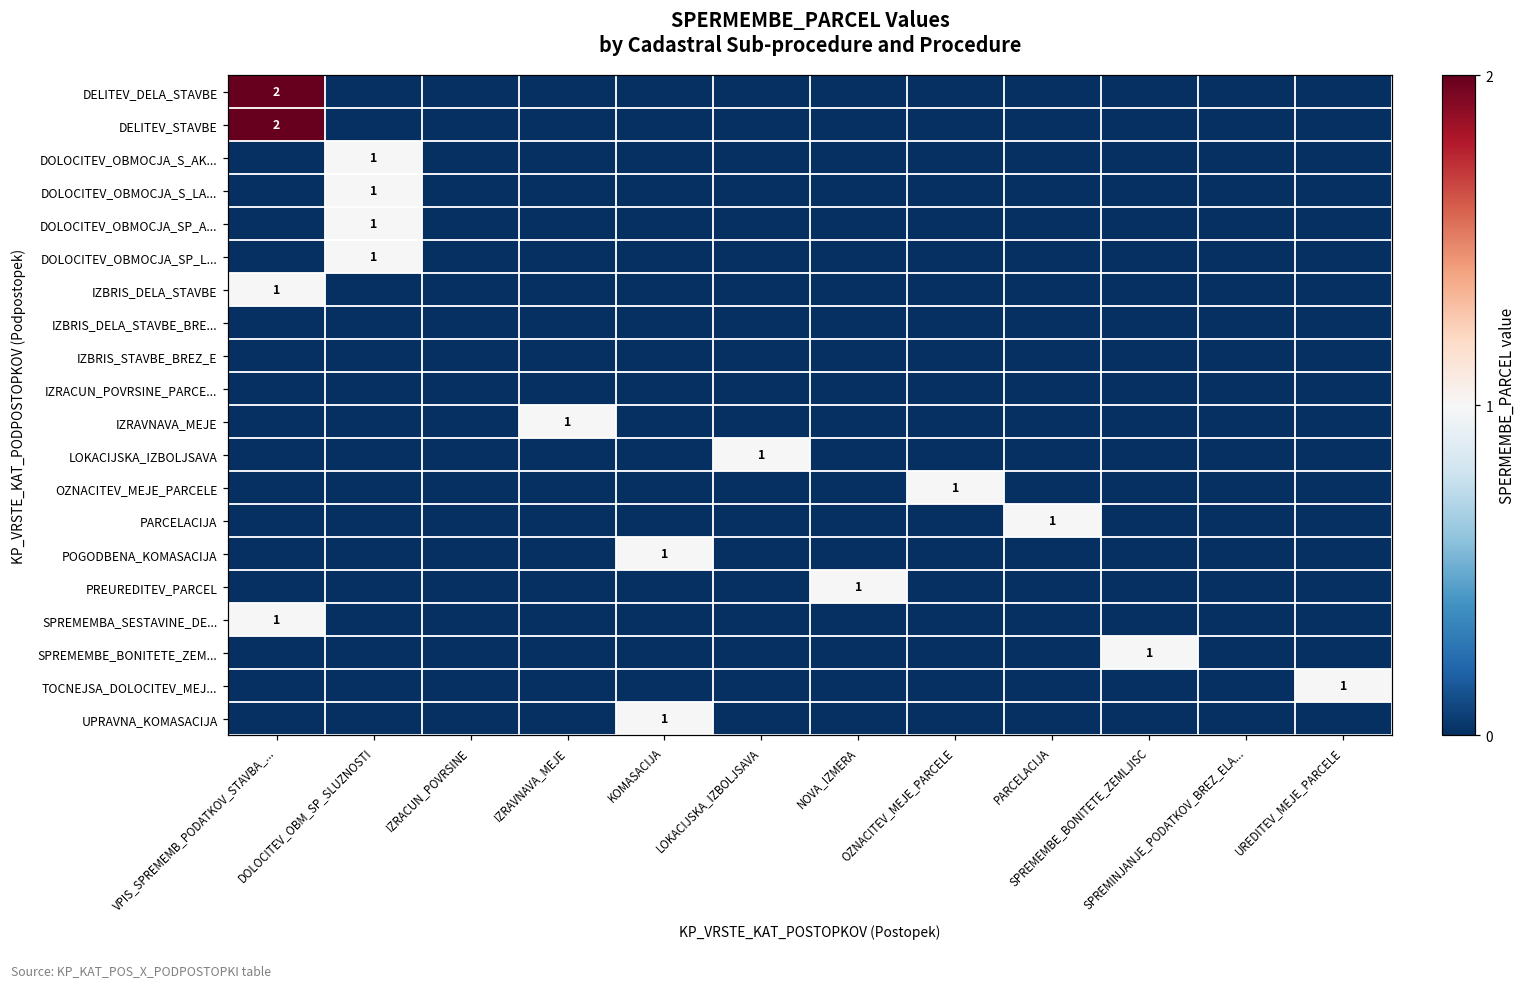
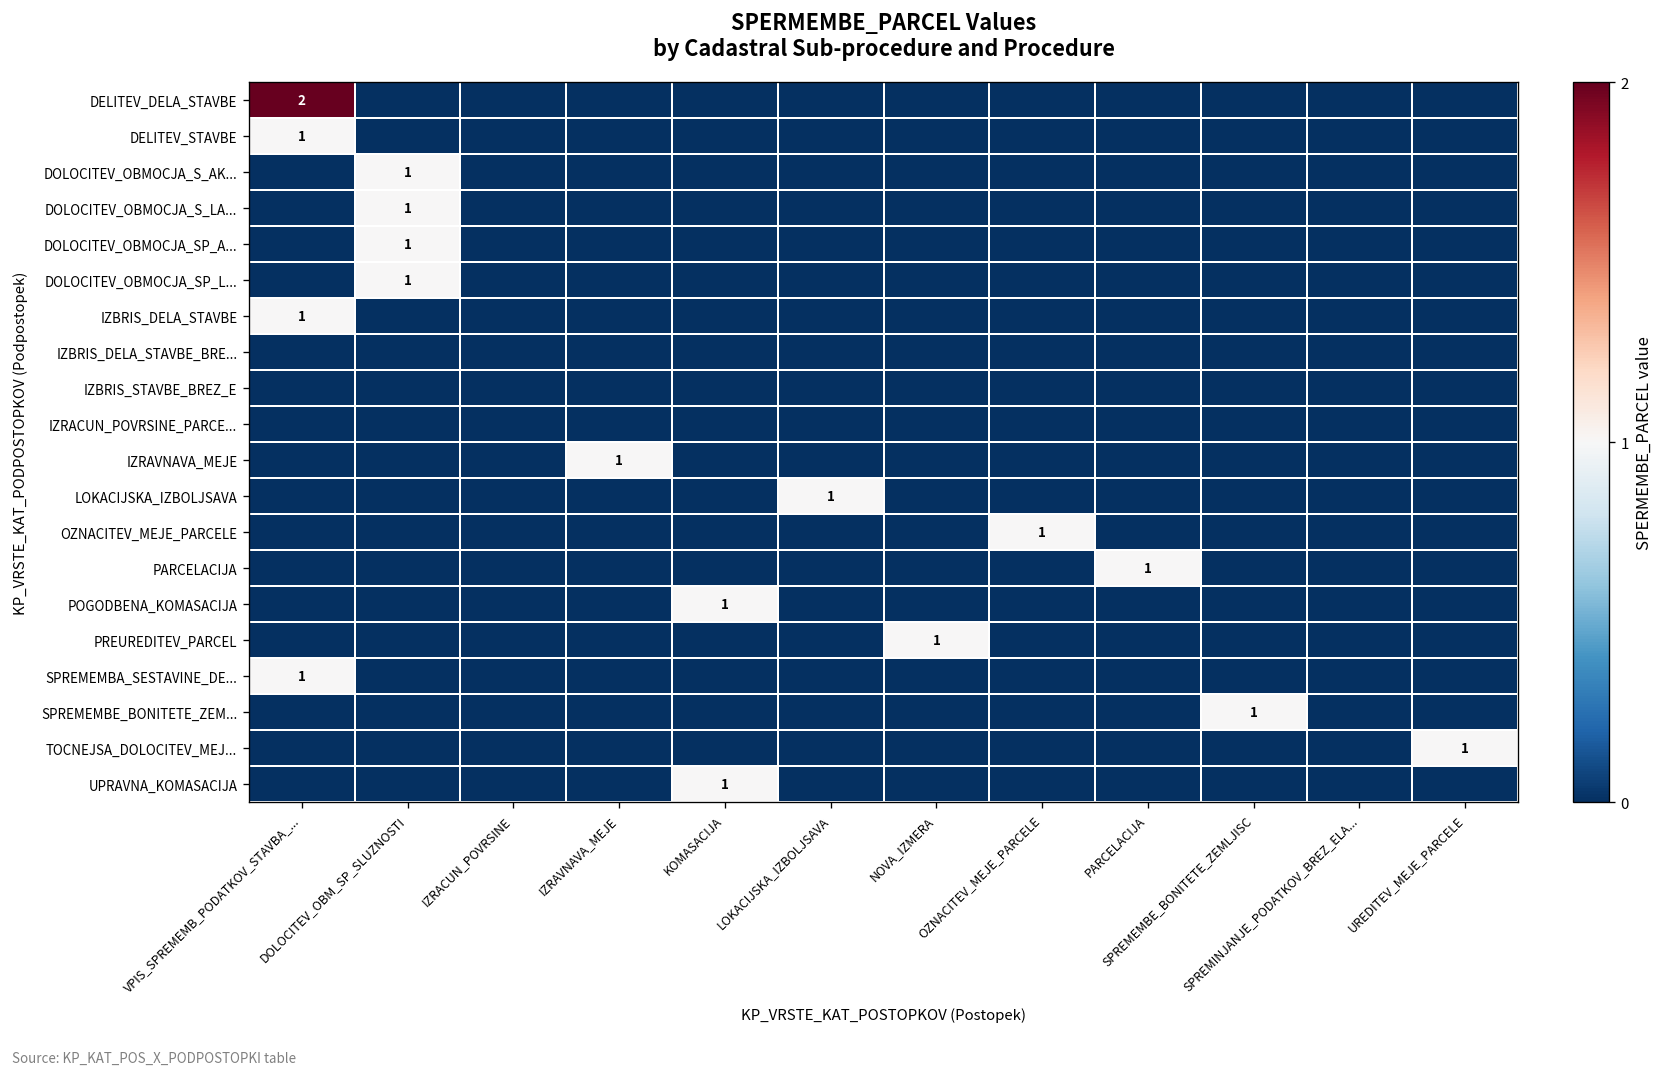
  {
    "DELITEV_DELA_STAVBE": {
      "VPIS_SPREMEMB_PODATKOV_STAVBA_...": 2
    },
    "DELITEV_STAVBE": {
-     "VPIS_SPREMEMB_PODATKOV_STAVBA_...": 2
+     "VPIS_SPREMEMB_PODATKOV_STAVBA_...": 1
    },
    "DOLOCITEV_OBMOCJA_S_AK...": {
      "DOLOCITEV_OBM_SP_SLUZNOSTI": 1
    },
    "DOLOCITEV_OBMOCJA_S_LA...": {
      "DOLOCITEV_OBM_SP_SLUZNOSTI": 1
    },
    "DOLOCITEV_OBMOCJA_SP_A...": {
      "DOLOCITEV_OBM_SP_SLUZNOSTI": 1
    },
    "DOLOCITEV_OBMOCJA_SP_L...": {
      "DOLOCITEV_OBM_SP_SLUZNOSTI": 1
    },
    "IZBRIS_DELA_STAVBE": {
      "VPIS_SPREMEMB_PODATKOV_STAVBA_...": 1
    },
    "IZRAVNAVA_MEJE": {
      "IZRAVNAVA_MEJE": 1
    },
    "LOKACIJSKA_IZBOLJSAVA": {
      "LOKACIJSKA_IZBOLJSAVA": 1
    },
    "OZNACITEV_MEJE_PARCELE": {
      "OZNACITEV_MEJE_PARCELE": 1
    },
    "PARCELACIJA": {
      "PARCELACIJA": 1
    },
    "POGODBENA_KOMASACIJA": {
      "KOMASACIJA": 1
    },
    "PREUREDITEV_PARCEL": {
      "NOVA_IZMERA": 1
    },
    "SPREMEMBA_SESTAVINE_DE...": {
      "VPIS_SPREMEMB_PODATKOV_STAVBA_...": 1
    },
    "SPREMEMBE_BONITETE_ZEM...": {
      "SPREMEMBE_BONITETE_ZEMLJISC": 1
    },
    "TOCNEJSA_DOLOCITEV_MEJ...": {
      "UREDITEV_MEJE_PARCELE": 1
    },
    "UPRAVNA_KOMASACIJA": {
      "KOMASACIJA": 1
    }
  }
